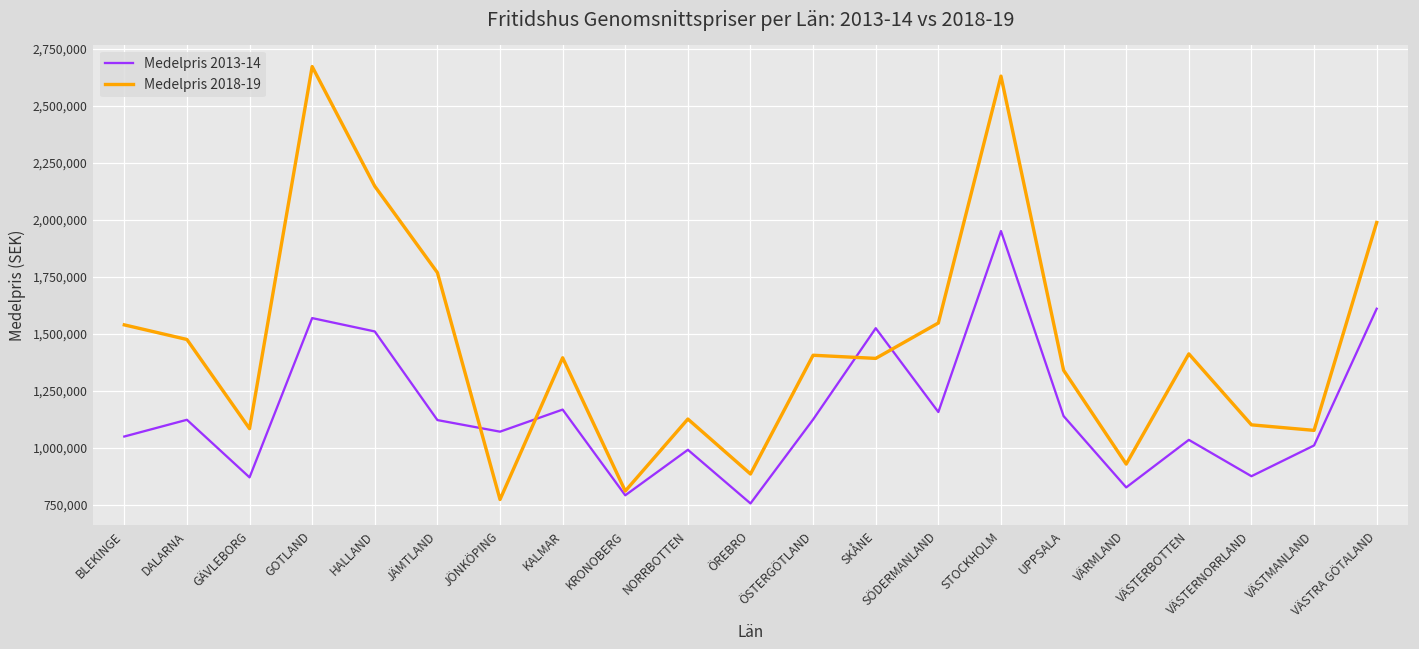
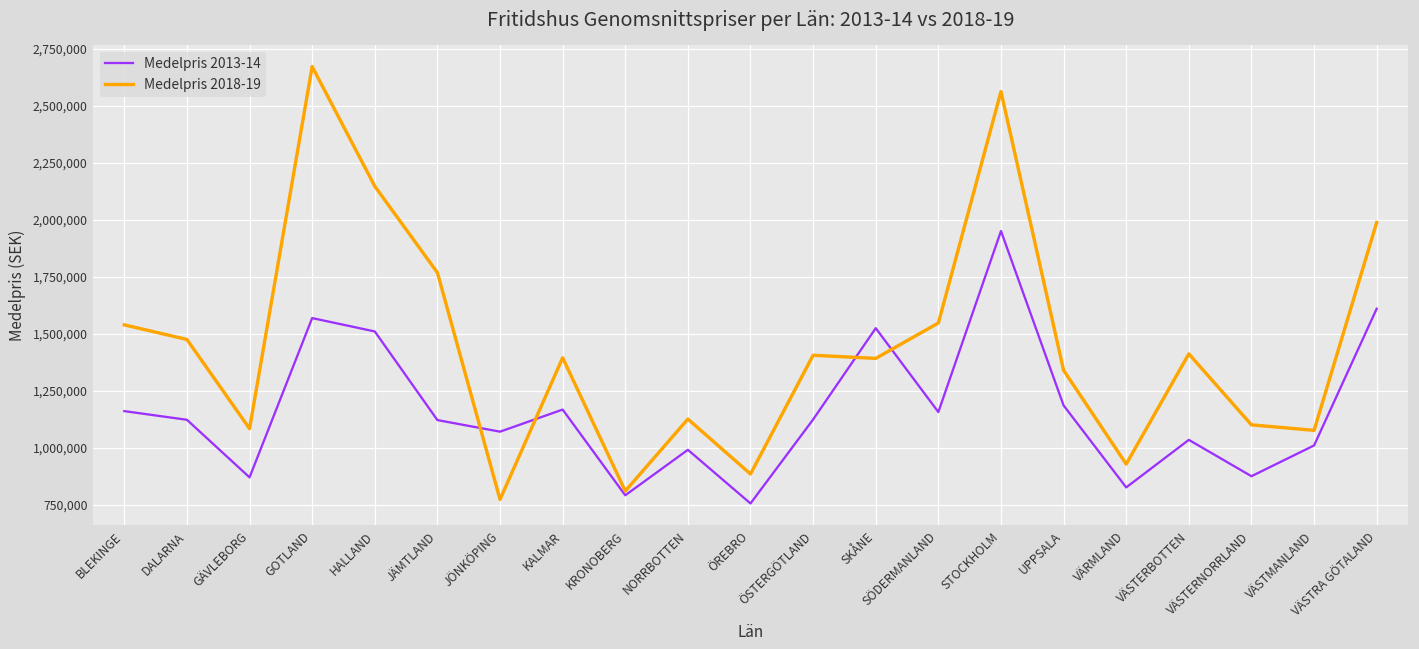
  {
    "Medelpris 2013-14": {
-     "BLEKINGE": "1,050,000",
+     "BLEKINGE": "1,160,000",
      "DALARNA": "1,120,000",
      "GÄVLEBORG": "870,000",
      "GOTLAND": "1,570,000",
      "HALLAND": "1,510,000",
      "JÄMTLAND": "1,120,000",
      "JÖNKÖPING": "1,070,000",
      "KALMAR": "1,170,000",
      "KRONOBERG": "790,000",
      "NORRBOTTEN": "990,000",
      "ÖREBRO": "760,000",
      "ÖSTERGÖTLAND": "1,120,000",
      "SKÅNE": "1,530,000",
      "SÖDERMANLAND": "1,160,000",
      "STOCKHOLM": "1,950,000",
-     "UPPSALA": "1,140,000",
+     "UPPSALA": "1,190,000",
      "VÄRMLAND": "830,000",
      "VÄSTERBOTTEN": "1,040,000",
      "VÄSTERNORRLAND": "880,000",
      "VÄSTMANLAND": "1,010,000",
      "VÄSTRA GÖTALAND": "1,610,000"
    },
    "Medelpris 2018-19": {
      "BLEKINGE": "1,540,000",
      "DALARNA": "1,480,000",
      "GÄVLEBORG": "1,080,000",
      "GOTLAND": "2,670,000",
      "HALLAND": "2,150,000",
      "JÄMTLAND": "1,770,000",
      "JÖNKÖPING": "770,000",
      "KALMAR": "1,400,000",
      "KRONOBERG": "810,000",
      "NORRBOTTEN": "1,130,000",
      "ÖREBRO": "890,000",
      "ÖSTERGÖTLAND": "1,410,000",
      "SKÅNE": "1,390,000",
      "SÖDERMANLAND": "1,550,000",
-     "STOCKHOLM": "2,630,000",
+     "STOCKHOLM": "2,560,000",
      "UPPSALA": "1,340,000",
      "VÄRMLAND": "930,000",
      "VÄSTERBOTTEN": "1,410,000",
      "VÄSTERNORRLAND": "1,100,000",
      "VÄSTMANLAND": "1,080,000",
      "VÄSTRA GÖTALAND": "1,990,000"
    }
  }
